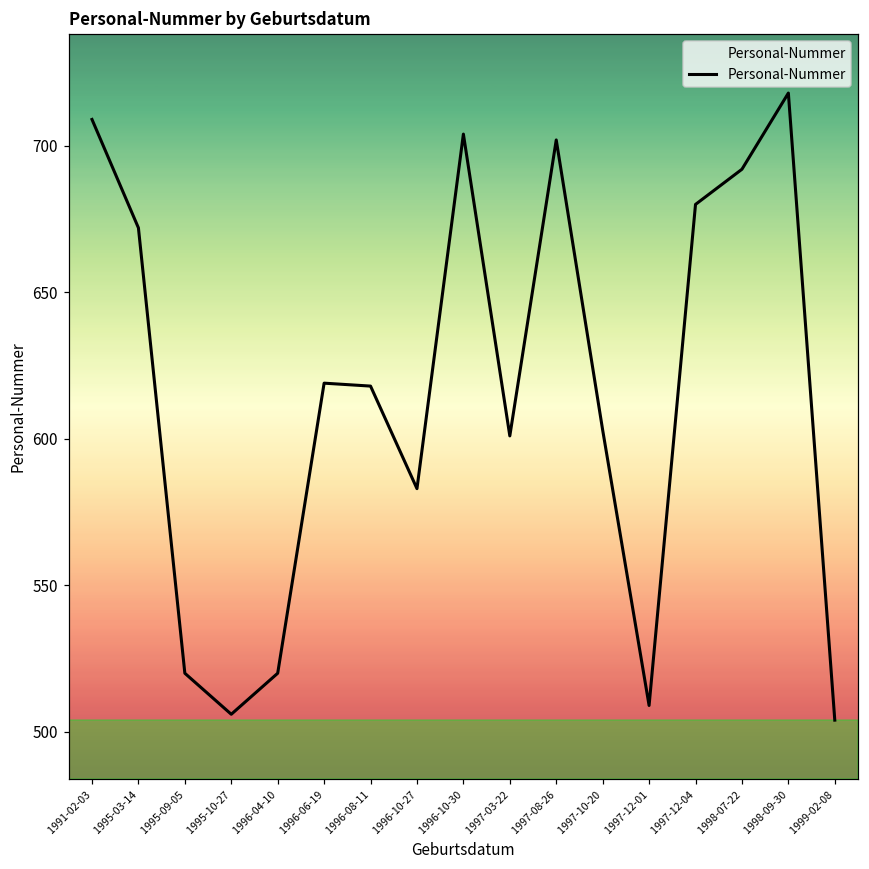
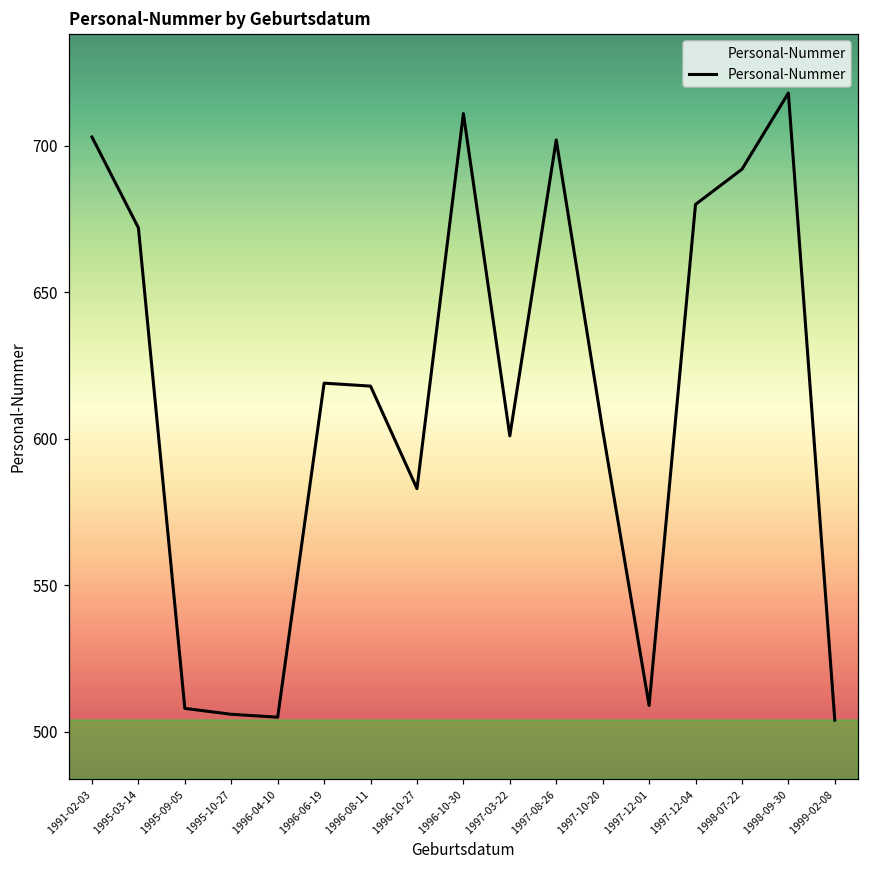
  {
-   "1991-02-03": 709,
+   "1991-02-03": 703,
    "1995-03-14": 672,
-   "1995-09-05": 520,
+   "1995-09-05": 508,
    "1995-10-27": 506,
-   "1996-04-10": 520,
+   "1996-04-10": 505,
    "1996-06-19": 619,
    "1996-08-11": 618,
    "1996-10-27": 583,
-   "1996-10-30": 704,
+   "1996-10-30": 711,
    "1997-03-22": 601,
    "1997-08-26": 702,
    "1997-10-20": 603,
    "1997-12-01": 509,
    "1997-12-04": 680,
    "1998-07-22": 692,
    "1998-09-30": 718
  }
